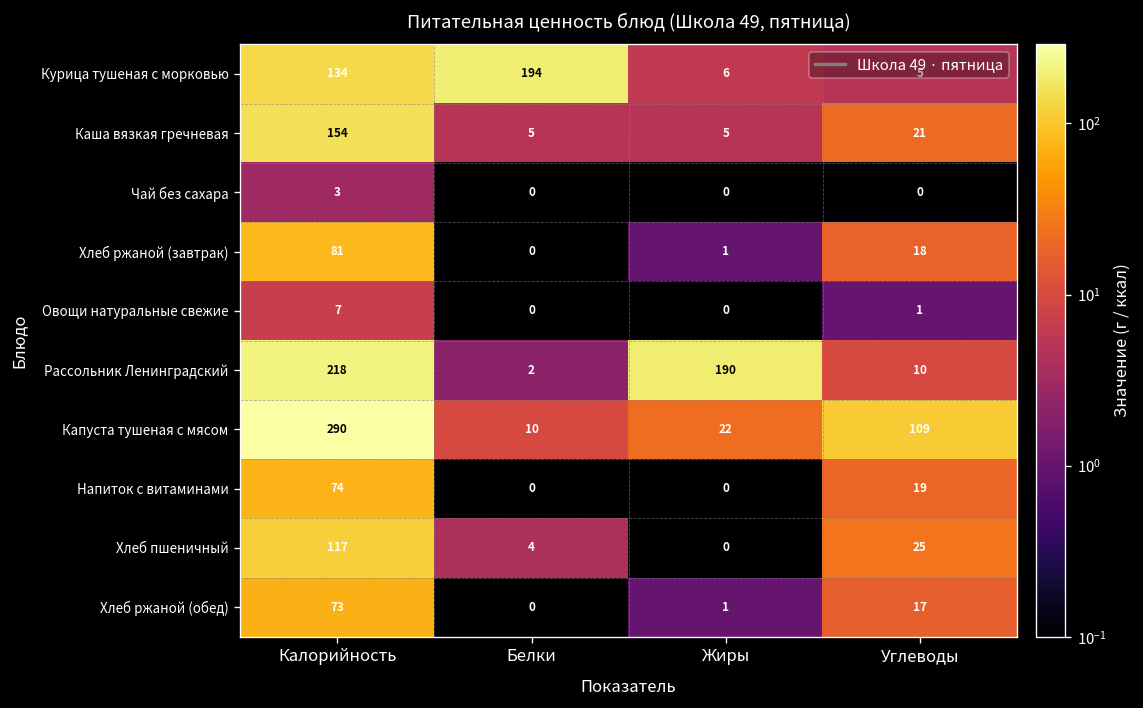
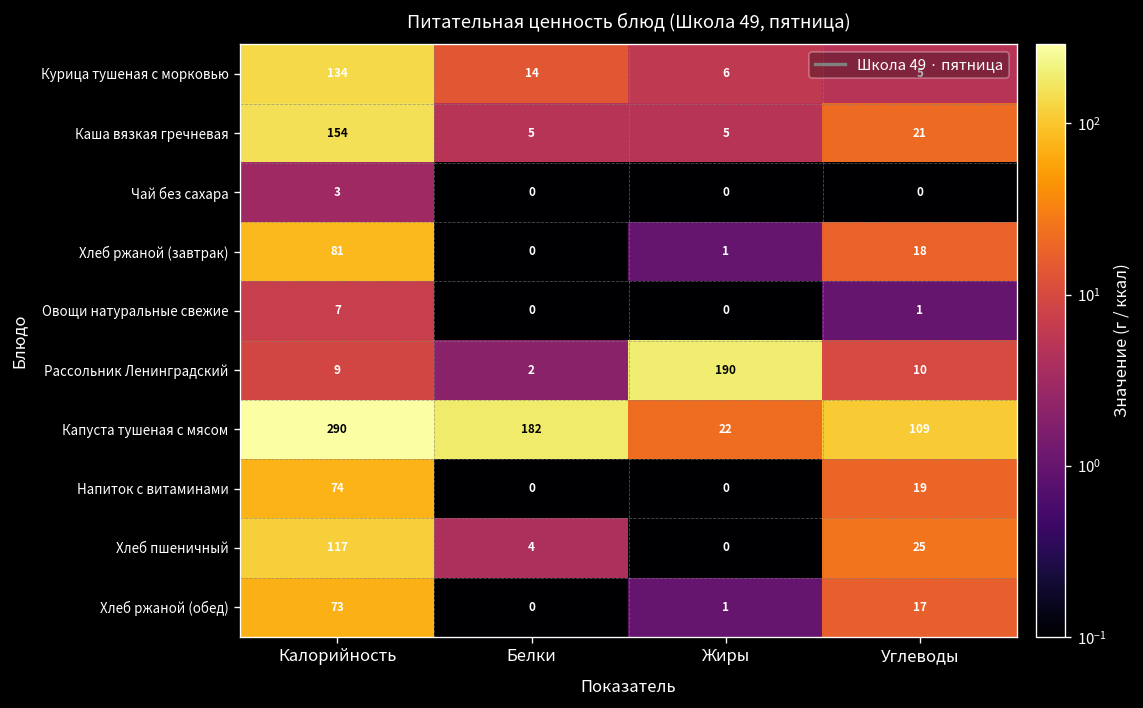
  {
    "Курица тушеная с морковью": {
      "Калорийность": 134,
-     "Белки": 194,
+     "Белки": 14,
      "Жиры": 6
    },
    "Каша вязкая гречневая": {
      "Калорийность": 154,
      "Белки": 5,
      "Жиры": 5,
      "Углеводы": 21
    },
    "Чай без сахара": {
      "Калорийность": 3,
      "Белки": 0,
      "Жиры": 0,
      "Углеводы": 0
    },
    "Хлеб ржаной (завтрак)": {
      "Калорийность": 81,
      "Белки": 0,
      "Жиры": 1,
      "Углеводы": 18
    },
    "Овощи натуральные свежие": {
      "Калорийность": 7,
      "Белки": 0,
      "Жиры": 0,
      "Углеводы": 1
    },
    "Рассольник Ленинградский": {
-     "Калорийность": 218,
+     "Калорийность": 9,
      "Белки": 2,
      "Жиры": 190,
      "Углеводы": 10
    },
    "Капуста тушеная с мясом": {
      "Калорийность": 290,
-     "Белки": 10,
+     "Белки": 182,
      "Жиры": 22,
      "Углеводы": 109
    },
    "Напиток с витаминами": {
      "Калорийность": 74,
      "Белки": 0,
      "Жиры": 0,
      "Углеводы": 19
    },
    "Хлеб пшеничный": {
      "Калорийность": 117,
      "Белки": 4,
      "Жиры": 0,
      "Углеводы": 25
    },
    "Хлеб ржаной (обед)": {
      "Калорийность": 73,
      "Белки": 0,
      "Жиры": 1,
      "Углеводы": 17
    }
  }
